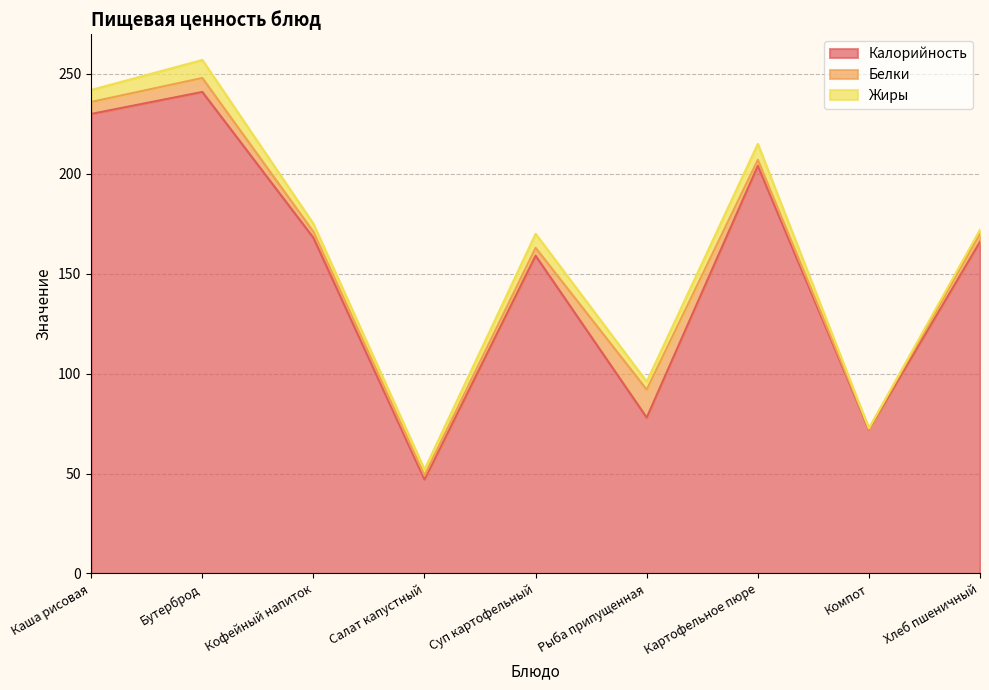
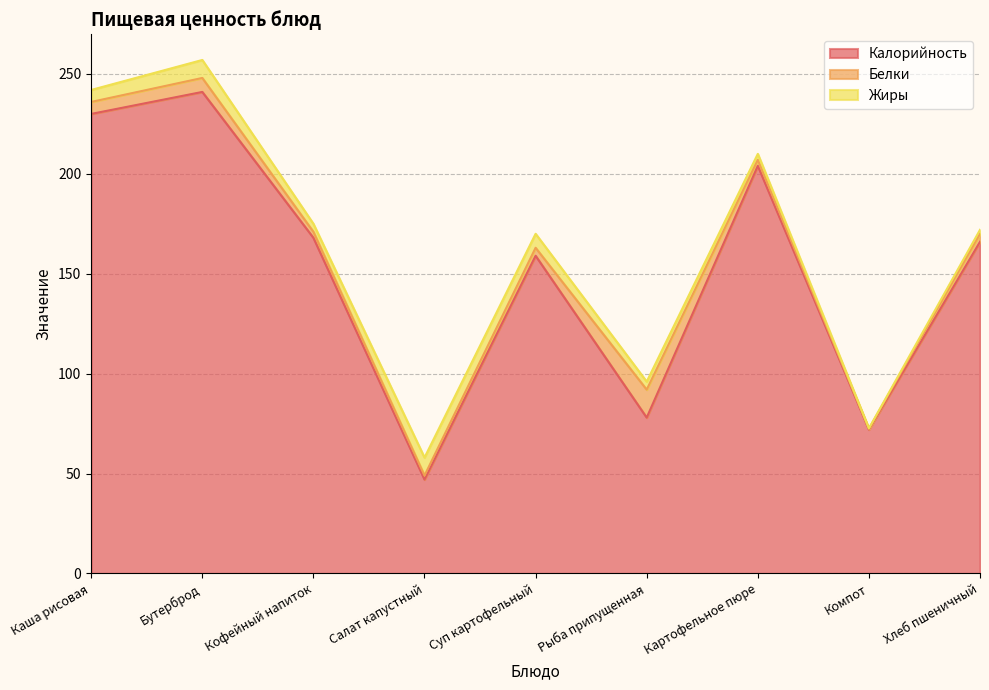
  {
    "Калорийность": {
      "Каша рисовая": 230,
      "Бутерброд": 241,
      "Кофейный напиток": 168,
      "Салат капустный": 47,
      "Суп картофельный": 159,
      "Рыба припущенная": 78,
      "Картофельное пюре": 204,
      "Хлеб пшеничный": 166
    },
    "Белки": {
      "Каша рисовая": 6,
      "Бутерброд": 7,
      "Кофейный напиток": 3,
      "Салат капустный": 2,
      "Суп картофельный": 4,
      "Рыба припущенная": 14,
      "Картофельное пюре": 3,
      "Хлеб пшеничный": 4
    },
    "Жиры": {
      "Каша рисовая": 6,
      "Бутерброд": 9,
      "Кофейный напиток": 4,
-     "Салат капустный": 3,
+     "Салат капустный": 9,
      "Суп картофельный": 7,
      "Рыба припущенная": 4,
-     "Картофельное пюре": 8,
+     "Картофельное пюре": 3,
      "Хлеб пшеничный": 2
    }
  }
